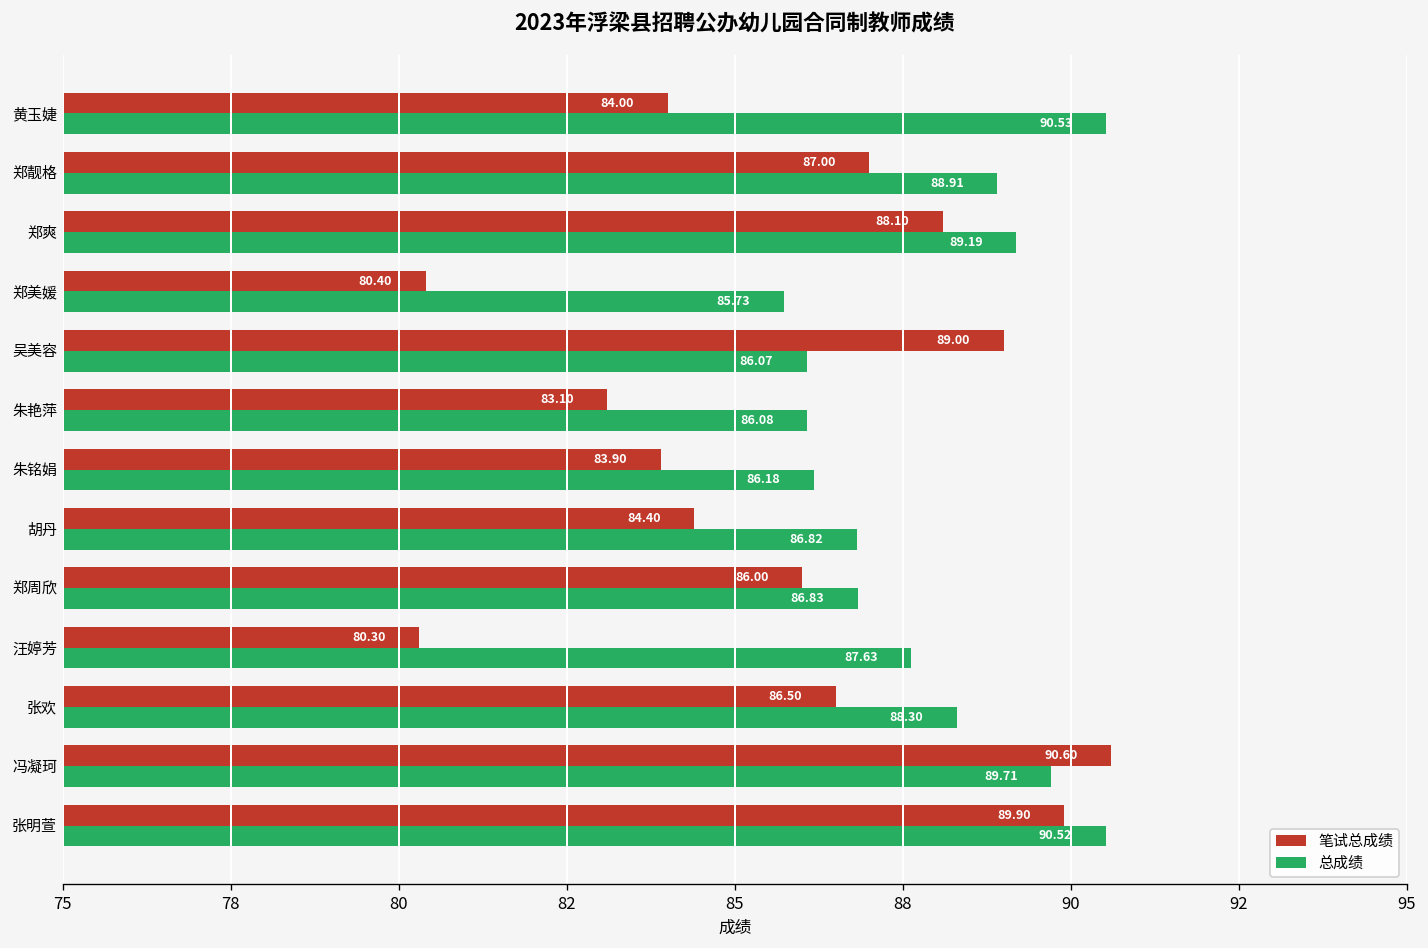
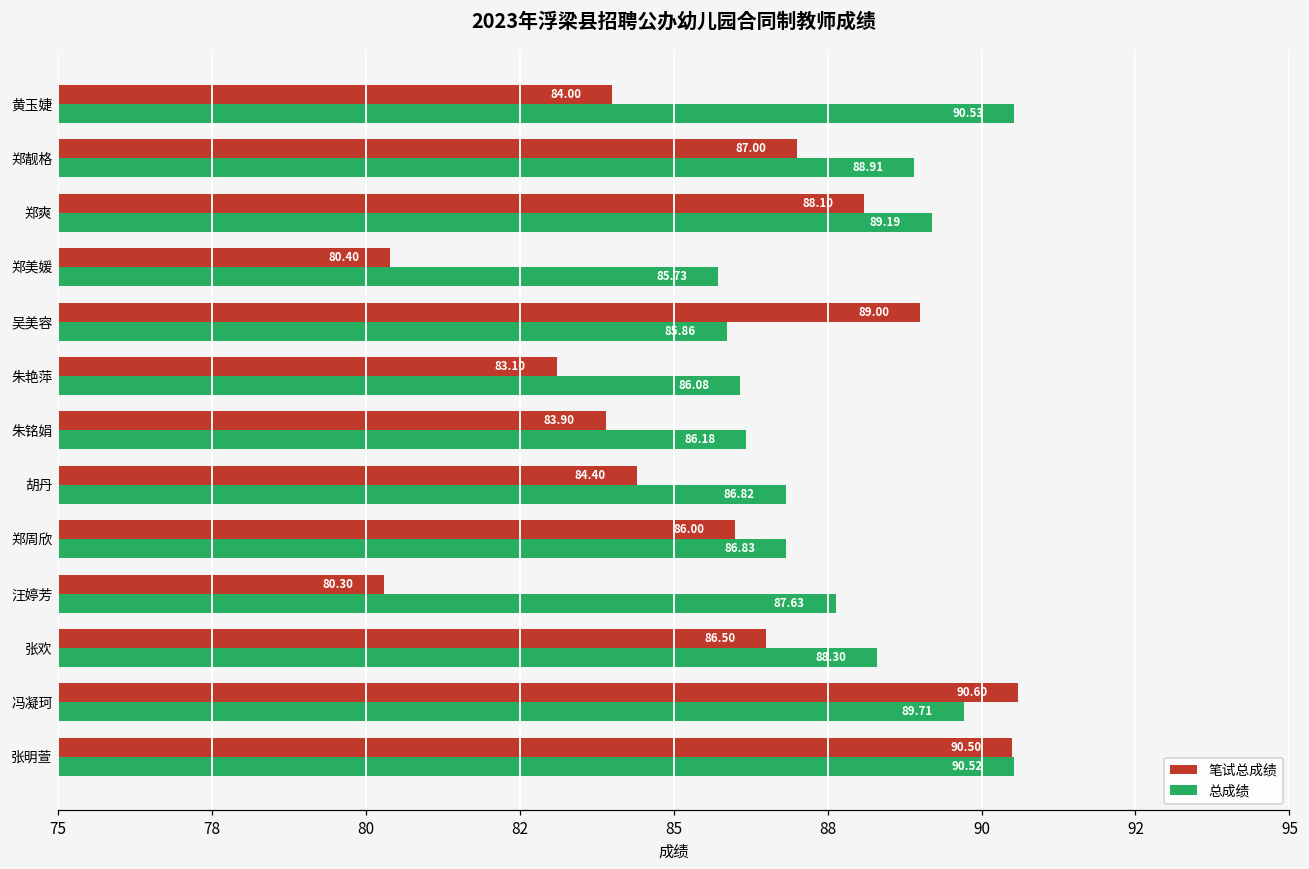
  {
    "笔试总成绩": {
      "黄玉婕": 84.00,
      "郑靓格": 87.00,
      "郑爽": 88.10,
      "郑美媛": 80.40,
      "吴美容": 89.00,
      "朱艳萍": 83.10,
      "朱铭娟": 83.90,
      "胡丹": 84.40,
      "郑周欣": 86.00,
      "汪婷芳": 80.30,
      "张欢": 86.50,
      "冯凝珂": 90.60,
-     "张明萱": 89.90
+     "张明萱": 90.50
    },
    "总成绩": {
      "黄玉婕": 90.53,
      "郑靓格": 88.91,
      "郑爽": 89.19,
      "郑美媛": 85.73,
-     "吴美容": 86.07,
+     "吴美容": 85.86,
      "朱艳萍": 86.08,
      "朱铭娟": 86.18,
      "胡丹": 86.82,
      "郑周欣": 86.83,
      "汪婷芳": 87.63,
      "张欢": 88.30,
      "冯凝珂": 89.71,
      "张明萱": 90.52
    }
  }
